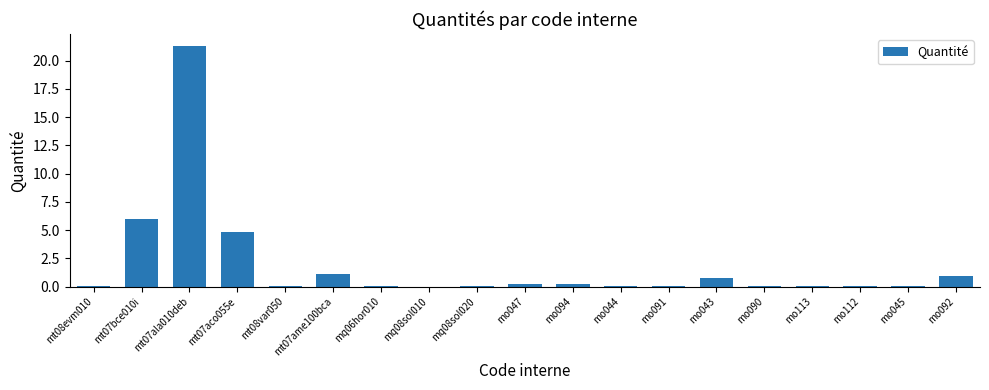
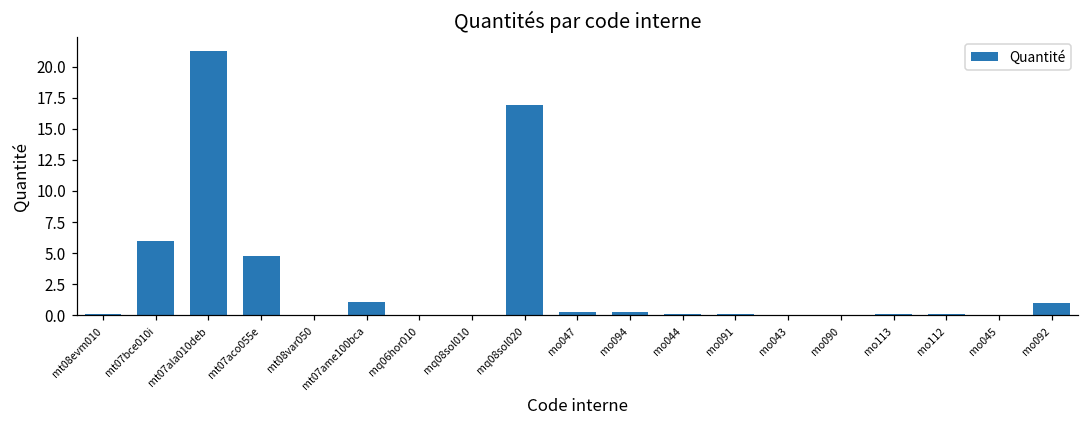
  {
    "mt07bce010i": 6.0,
    "mt07ala010deb": 21.3,
    "mt07aco055e": 4.8,
    "mt07ame100bca": 1.1,
-   "mq08sol020": 0.0,
+   "mq08sol020": 16.9,
    "mo047": 0.3,
    "mo094": 0.3,
-   "mo043": 0.8,
+   "mo043": 0.1,
    "mo092": 1.0
  }
